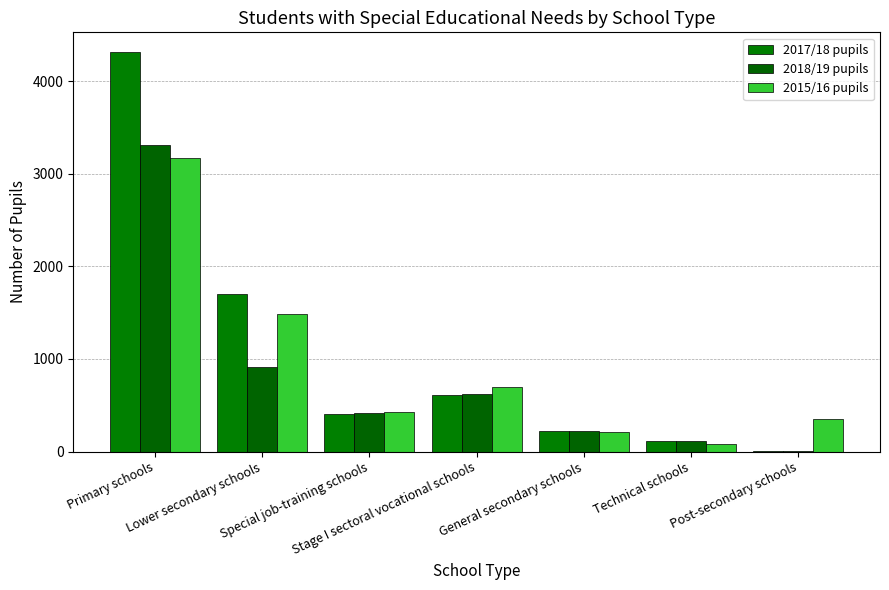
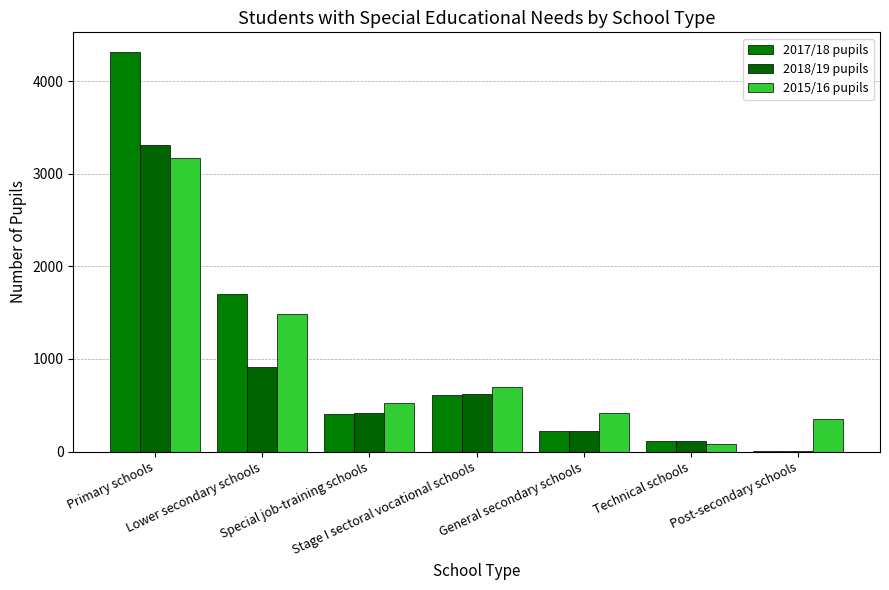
  {
    "2015/16 pupils": {
      "Primary schools": 3200,
      "Lower secondary schools": 1500,
-     "Special job-training schools": 400,
+     "Special job-training schools": 500,
      "Stage I sectoral vocational schools": 700,
-     "General secondary schools": 200,
+     "General secondary schools": 400,
      "Technical schools": 100,
      "Post-secondary schools": 400
    }
  }
